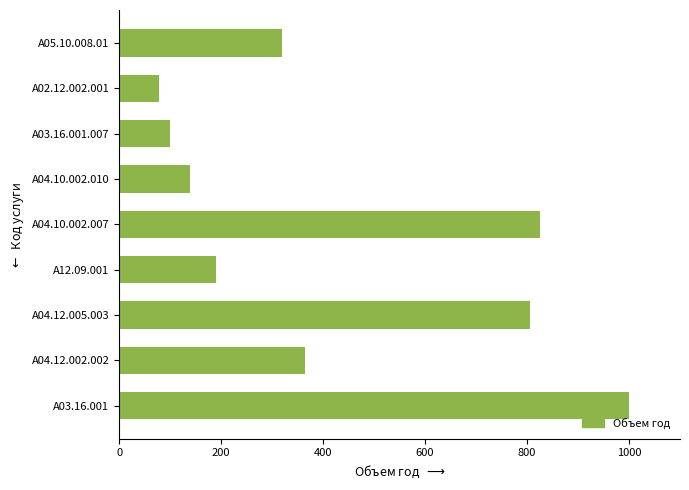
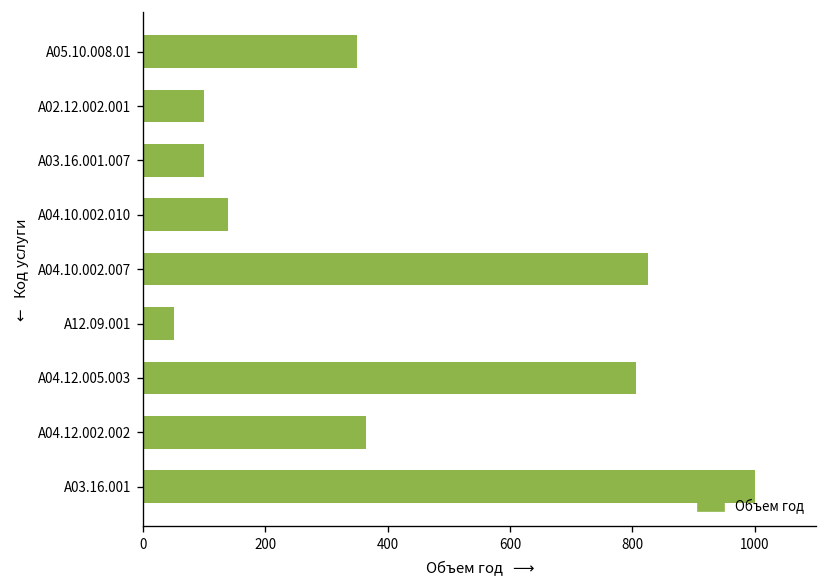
  {
-   "A05.10.008.01": 320,
-   "A02.12.002.001": 80,
+   "A05.10.008.01": 350,
+   "A02.12.002.001": 100,
    "A03.16.001.007": 100,
    "A04.10.002.010": 140,
    "A04.10.002.007": 830,
-   "A12.09.001": 190,
+   "A12.09.001": 50,
    "A04.12.005.003": 810,
    "A04.12.002.002": 370,
    "A03.16.001": 1000
  }
